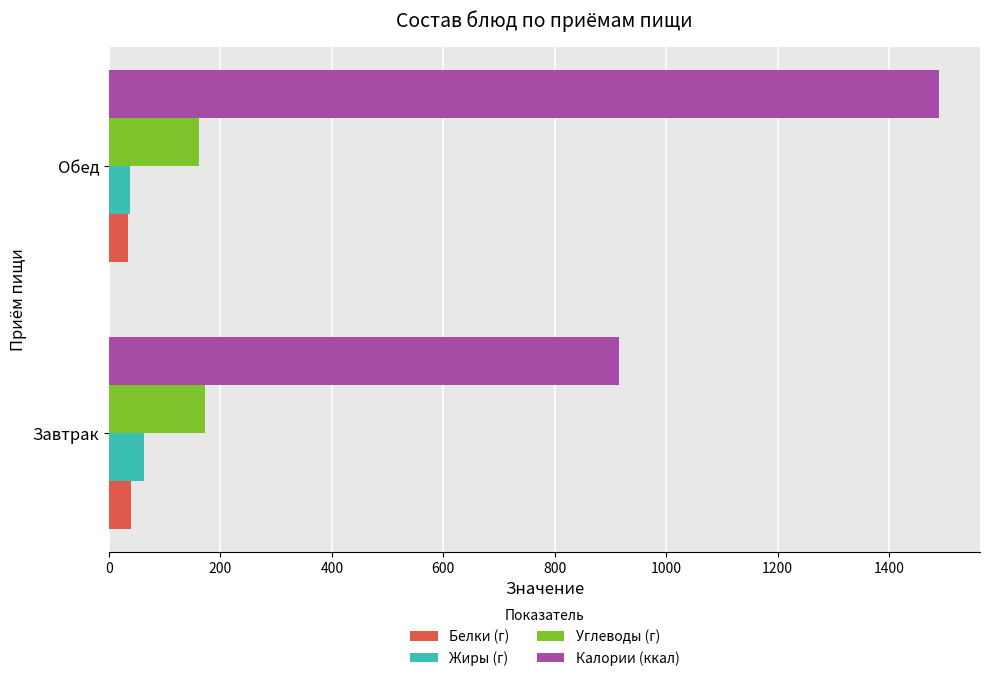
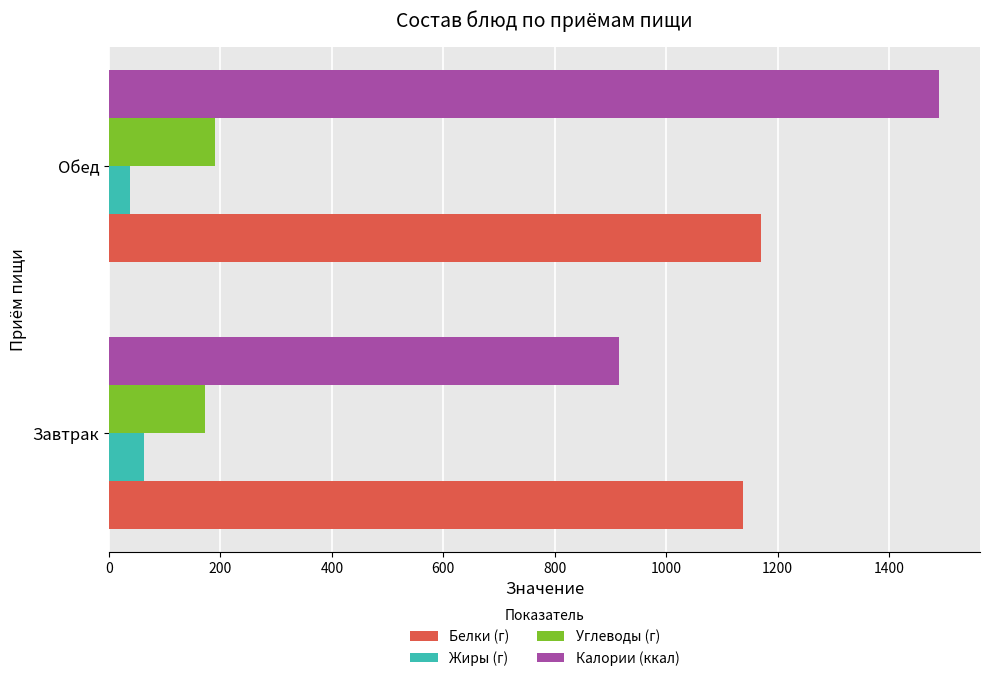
  {
    "Белки (г)": {
-     "Обед": 30,
-     "Завтрак": 40
+     "Обед": 1170,
+     "Завтрак": 1140
    },
    "Жиры (г)": {
      "Обед": 40,
      "Завтрак": 60
    },
    "Углеводы (г)": {
-     "Обед": 160,
+     "Обед": 190,
      "Завтрак": 170
    },
    "Калории (ккал)": {
      "Обед": 1490,
      "Завтрак": 920
    }
  }
